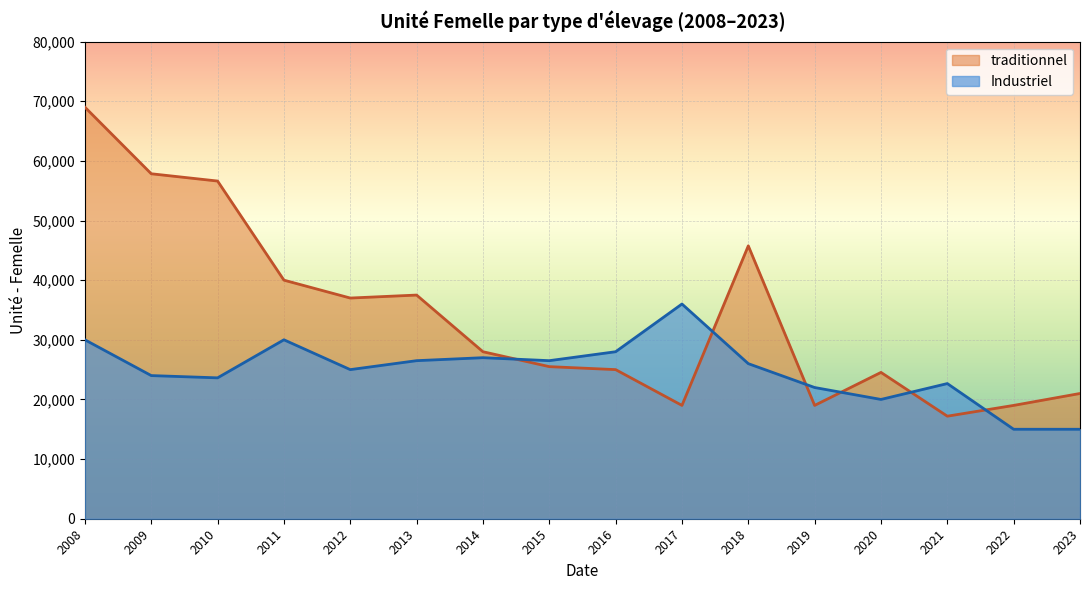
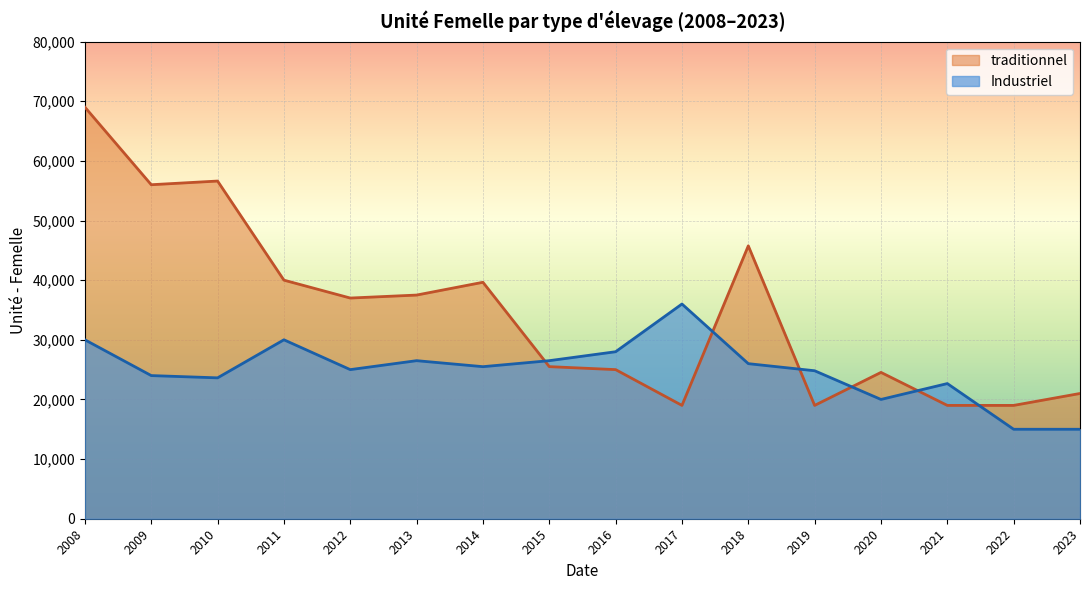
  {
    "traditionnel": {
      "2008": "69,000",
-     "2009": "58,000",
+     "2009": "56,000",
      "2010": "57,000",
      "2011": "40,000",
      "2012": "37,000",
      "2013": "38,000",
-     "2014": "28,000",
+     "2014": "40,000",
      "2015": "26,000",
      "2016": "25,000",
      "2017": "19,000",
      "2018": "46,000",
      "2019": "19,000",
      "2020": "25,000",
-     "2021": "17,000",
+     "2021": "19,000",
      "2022": "19,000",
      "2023": "21,000"
    },
    "Industriel": {
      "2008": "30,000",
      "2009": "24,000",
      "2010": "24,000",
      "2011": "30,000",
      "2012": "25,000",
      "2013": "27,000",
-     "2014": "27,000",
+     "2014": "25,000",
      "2015": "27,000",
      "2016": "28,000",
      "2017": "36,000",
      "2018": "26,000",
-     "2019": "22,000",
+     "2019": "25,000",
      "2020": "20,000",
      "2021": "23,000",
      "2022": "15,000",
      "2023": "15,000"
    }
  }
